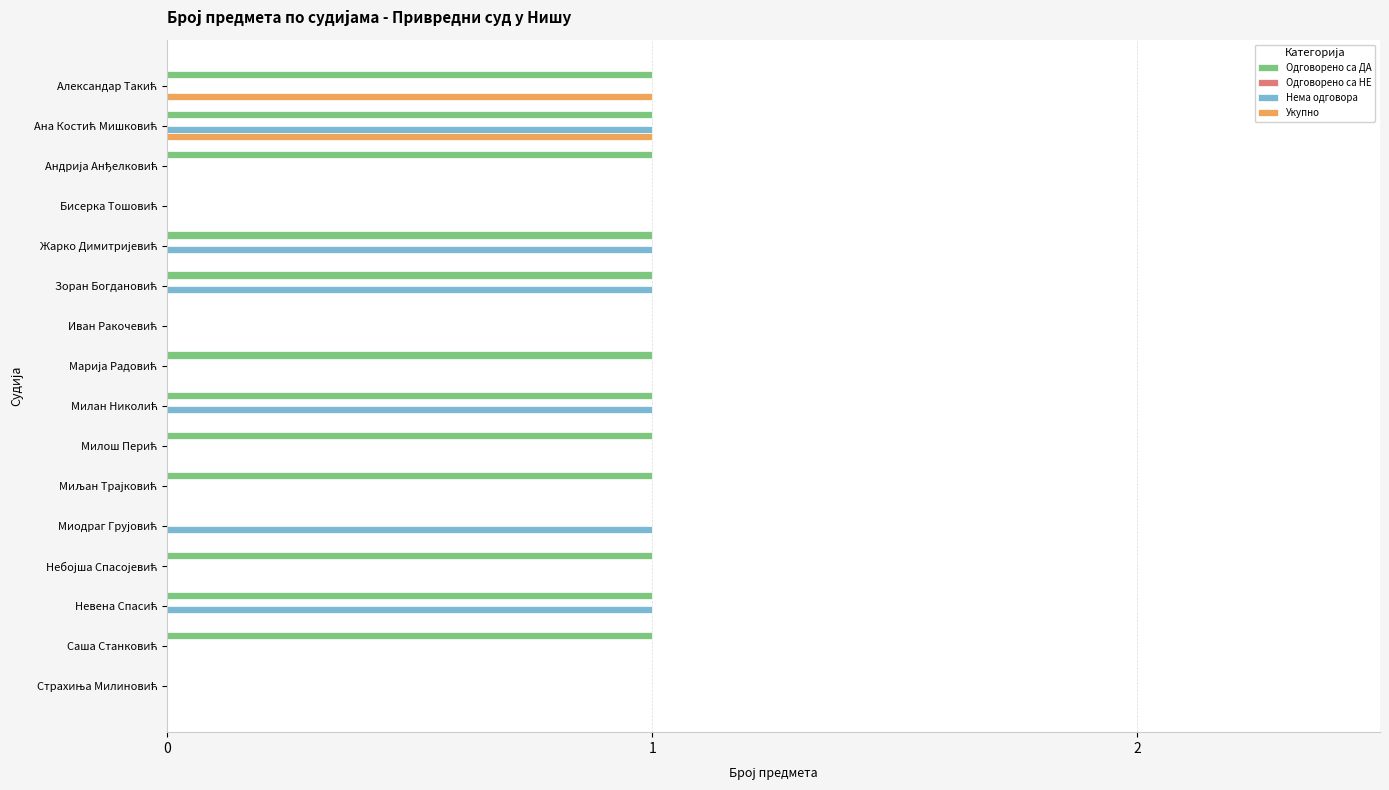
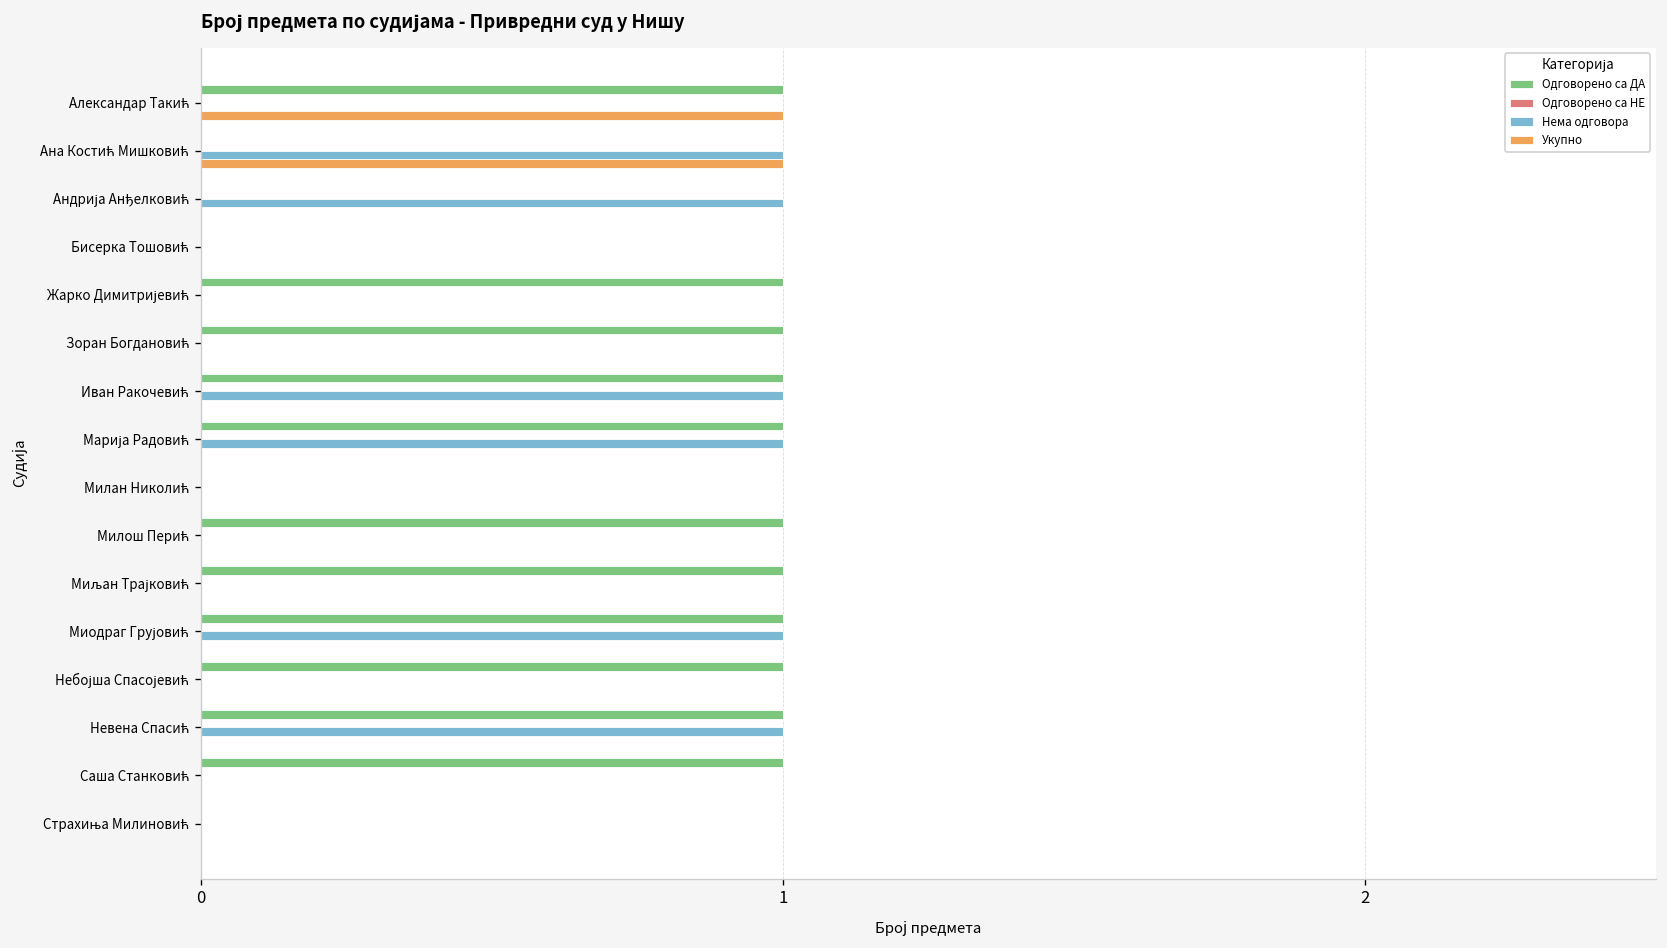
  {
    "Одговорено са ДА": {
      "Александар Такић": 1,
-     "Ана Костић Мишковић": 1,
-     "Андрија Анђелковић": 1,
+     "Ана Костић Мишковић": 0,
+     "Андрија Анђелковић": 0,
      "Бисерка Тошовић": 0,
      "Жарко Димитријевић": 1,
      "Зоран Богдановић": 1,
-     "Иван Ракочевић": 0,
+     "Иван Ракочевић": 1,
      "Марија Радовић": 1,
-     "Милан Николић": 1,
+     "Милан Николић": 0,
      "Милош Перић": 1,
      "Миљан Трајковић": 1,
-     "Миодраг Грујовић": 0,
+     "Миодраг Грујовић": 1,
      "Небојша Спасојевић": 1,
      "Невена Спасић": 1,
      "Саша Станковић": 1,
      "Страхиња Милиновић": 0
    },
    "Нема одговора": {
      "Александар Такић": 0,
      "Ана Костић Мишковић": 1,
-     "Андрија Анђелковић": 0,
+     "Андрија Анђелковић": 1,
      "Бисерка Тошовић": 0,
-     "Жарко Димитријевић": 1,
-     "Зоран Богдановић": 1,
-     "Иван Ракочевић": 0,
-     "Марија Радовић": 0,
-     "Милан Николић": 1,
+     "Жарко Димитријевић": 0,
+     "Зоран Богдановић": 0,
+     "Иван Ракочевић": 1,
+     "Марија Радовић": 1,
+     "Милан Николић": 0,
      "Милош Перић": 0,
      "Миљан Трајковић": 0,
      "Миодраг Грујовић": 1,
      "Небојша Спасојевић": 0,
      "Невена Спасић": 1,
      "Саша Станковић": 0,
      "Страхиња Милиновић": 0
    }
  }
